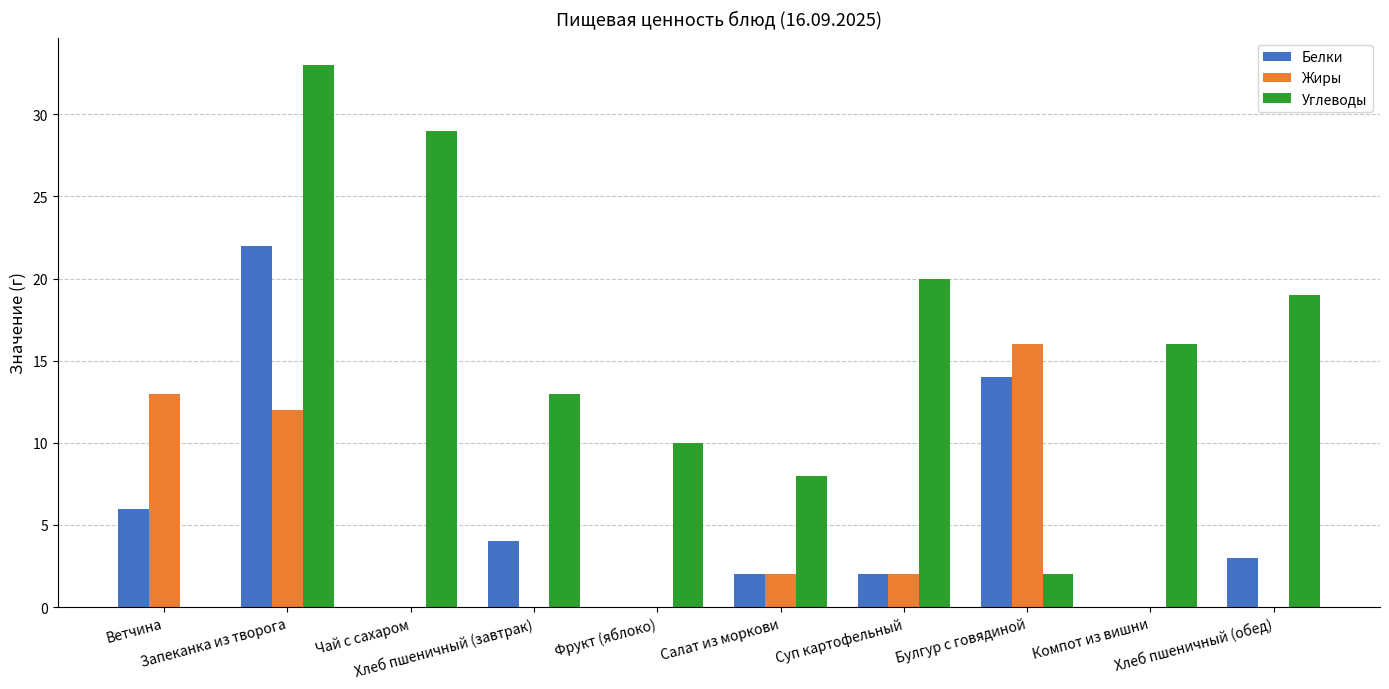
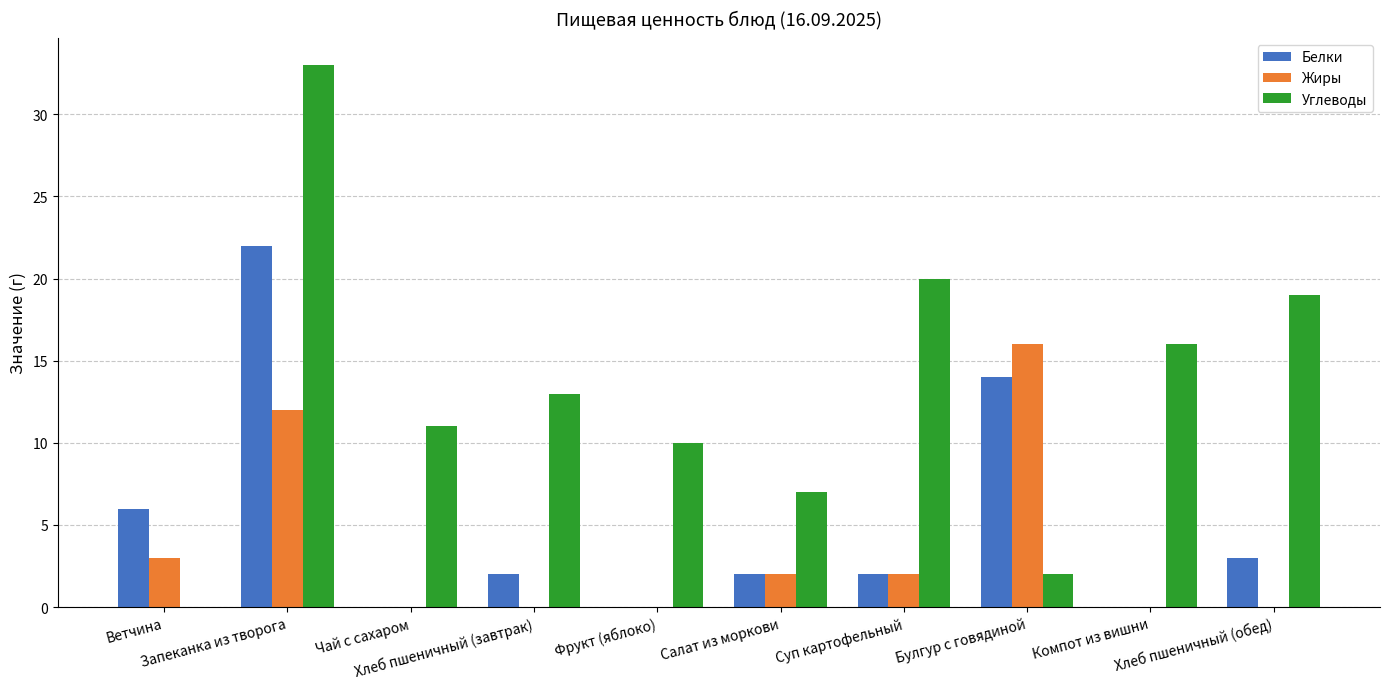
  {
    "Белки": {
      "Ветчина": 6,
      "Запеканка из творога": 22,
      "Чай с сахаром": 0,
-     "Хлеб пшеничный (завтрак)": 4,
+     "Хлеб пшеничный (завтрак)": 2,
      "Фрукт (яблоко)": 0,
      "Салат из моркови": 2,
      "Суп картофельный": 2,
      "Булгур с говядиной": 14,
      "Компот из вишни": 0,
      "Хлеб пшеничный (обед)": 3
    },
    "Жиры": {
-     "Ветчина": 13,
+     "Ветчина": 3,
      "Запеканка из творога": 12,
      "Чай с сахаром": 0,
      "Хлеб пшеничный (завтрак)": 0,
      "Фрукт (яблоко)": 0,
      "Салат из моркови": 2,
      "Суп картофельный": 2,
      "Булгур с говядиной": 16,
      "Компот из вишни": 0,
      "Хлеб пшеничный (обед)": 0
    },
    "Углеводы": {
      "Ветчина": 0,
      "Запеканка из творога": 33,
-     "Чай с сахаром": 29,
+     "Чай с сахаром": 11,
      "Хлеб пшеничный (завтрак)": 13,
      "Фрукт (яблоко)": 10,
-     "Салат из моркови": 8,
+     "Салат из моркови": 7,
      "Суп картофельный": 20,
      "Булгур с говядиной": 2,
      "Компот из вишни": 16,
      "Хлеб пшеничный (обед)": 19
    }
  }
